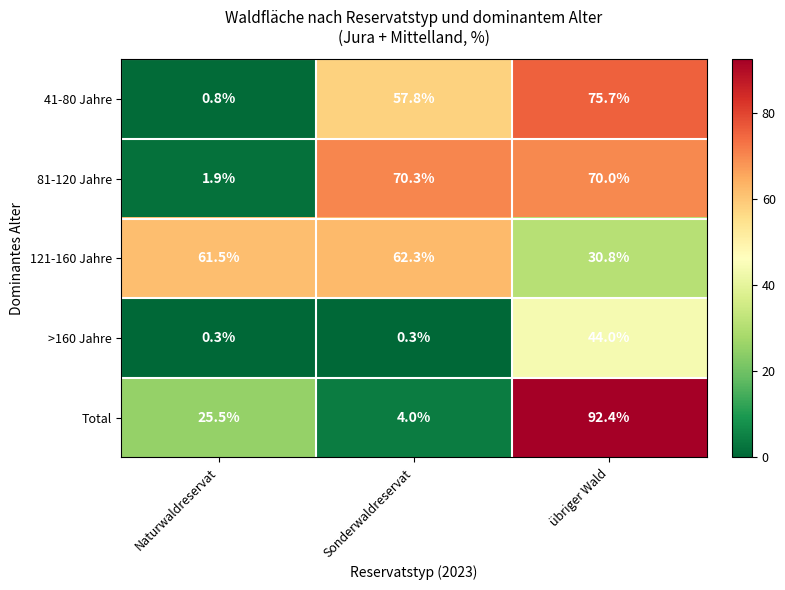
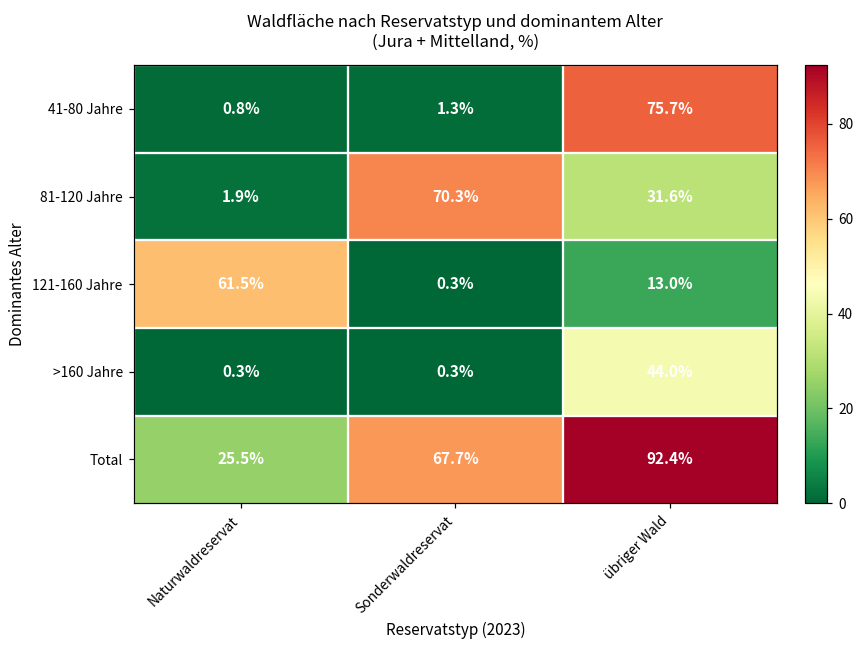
  {
    "41-80 Jahre": {
      "Naturwaldreservat": "0.8%",
-     "Sonderwaldreservat": "57.8%",
+     "Sonderwaldreservat": "1.3%",
      "übriger Wald": "75.7%"
    },
    "81-120 Jahre": {
      "Naturwaldreservat": "1.9%",
      "Sonderwaldreservat": "70.3%",
-     "übriger Wald": "70.0%"
+     "übriger Wald": "31.6%"
    },
    "121-160 Jahre": {
      "Naturwaldreservat": "61.5%",
-     "Sonderwaldreservat": "62.3%",
-     "übriger Wald": "30.8%"
+     "Sonderwaldreservat": "0.3%",
+     "übriger Wald": "13.0%"
    },
    ">160 Jahre": {
      "Naturwaldreservat": "0.3%",
      "Sonderwaldreservat": "0.3%",
      "übriger Wald": "44.0%"
    },
    "Total": {
      "Naturwaldreservat": "25.5%",
-     "Sonderwaldreservat": "4.0%",
+     "Sonderwaldreservat": "67.7%",
      "übriger Wald": "92.4%"
    }
  }
